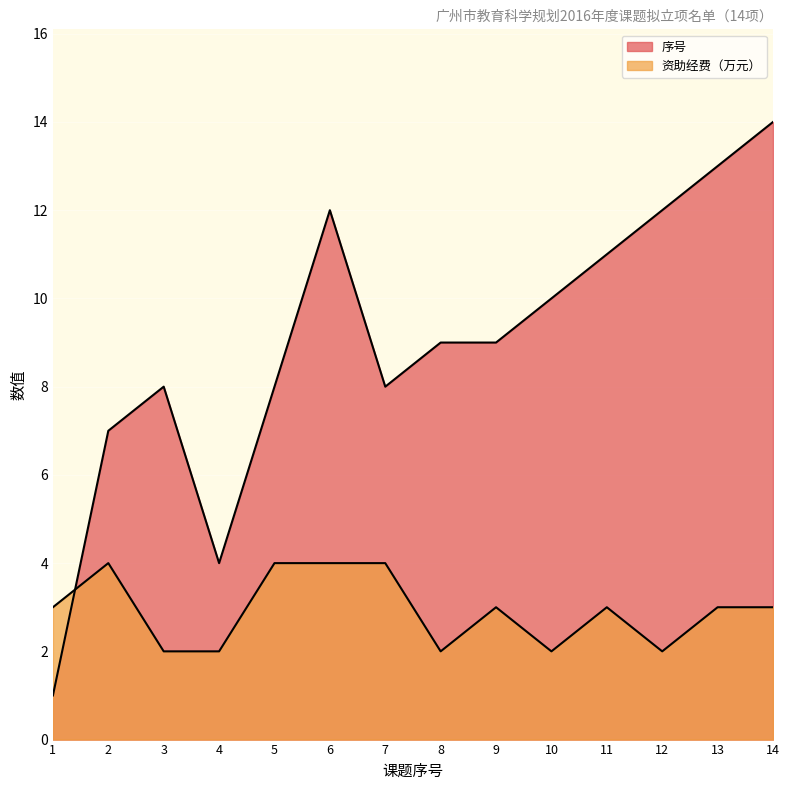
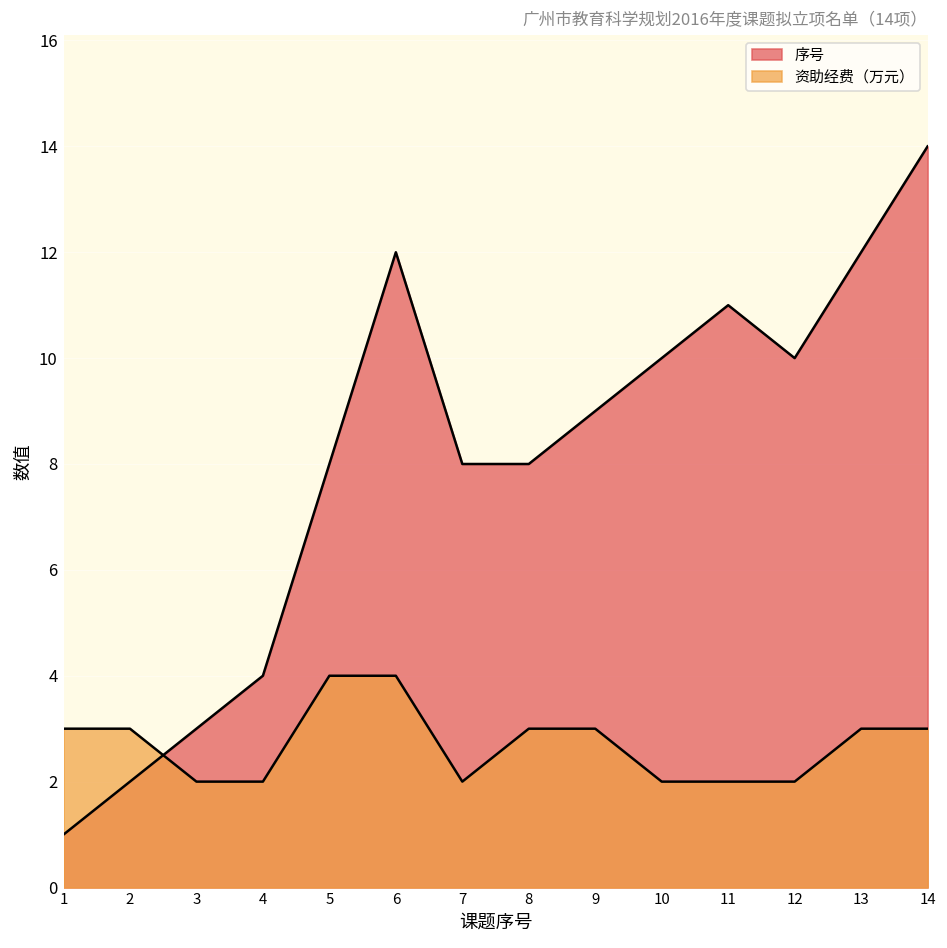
  {
    "序号": {
      "1": 1,
-     "2": 7,
-     "3": 8,
+     "2": 2,
+     "3": 3,
      "4": 4,
      "5": 8,
      "6": 12,
      "7": 8,
-     "8": 9,
+     "8": 8,
      "9": 9,
      "10": 10,
      "11": 11,
-     "12": 12,
-     "13": 13,
+     "12": 10,
+     "13": 12,
      "14": 14
    },
    "资助经费（万元）": {
      "1": 3,
-     "2": 4,
+     "2": 3,
      "3": 2,
      "4": 2,
      "5": 4,
      "6": 4,
-     "7": 4,
-     "8": 2,
+     "7": 2,
+     "8": 3,
      "9": 3,
      "10": 2,
-     "11": 3,
+     "11": 2,
      "12": 2,
      "13": 3,
      "14": 3
    }
  }
